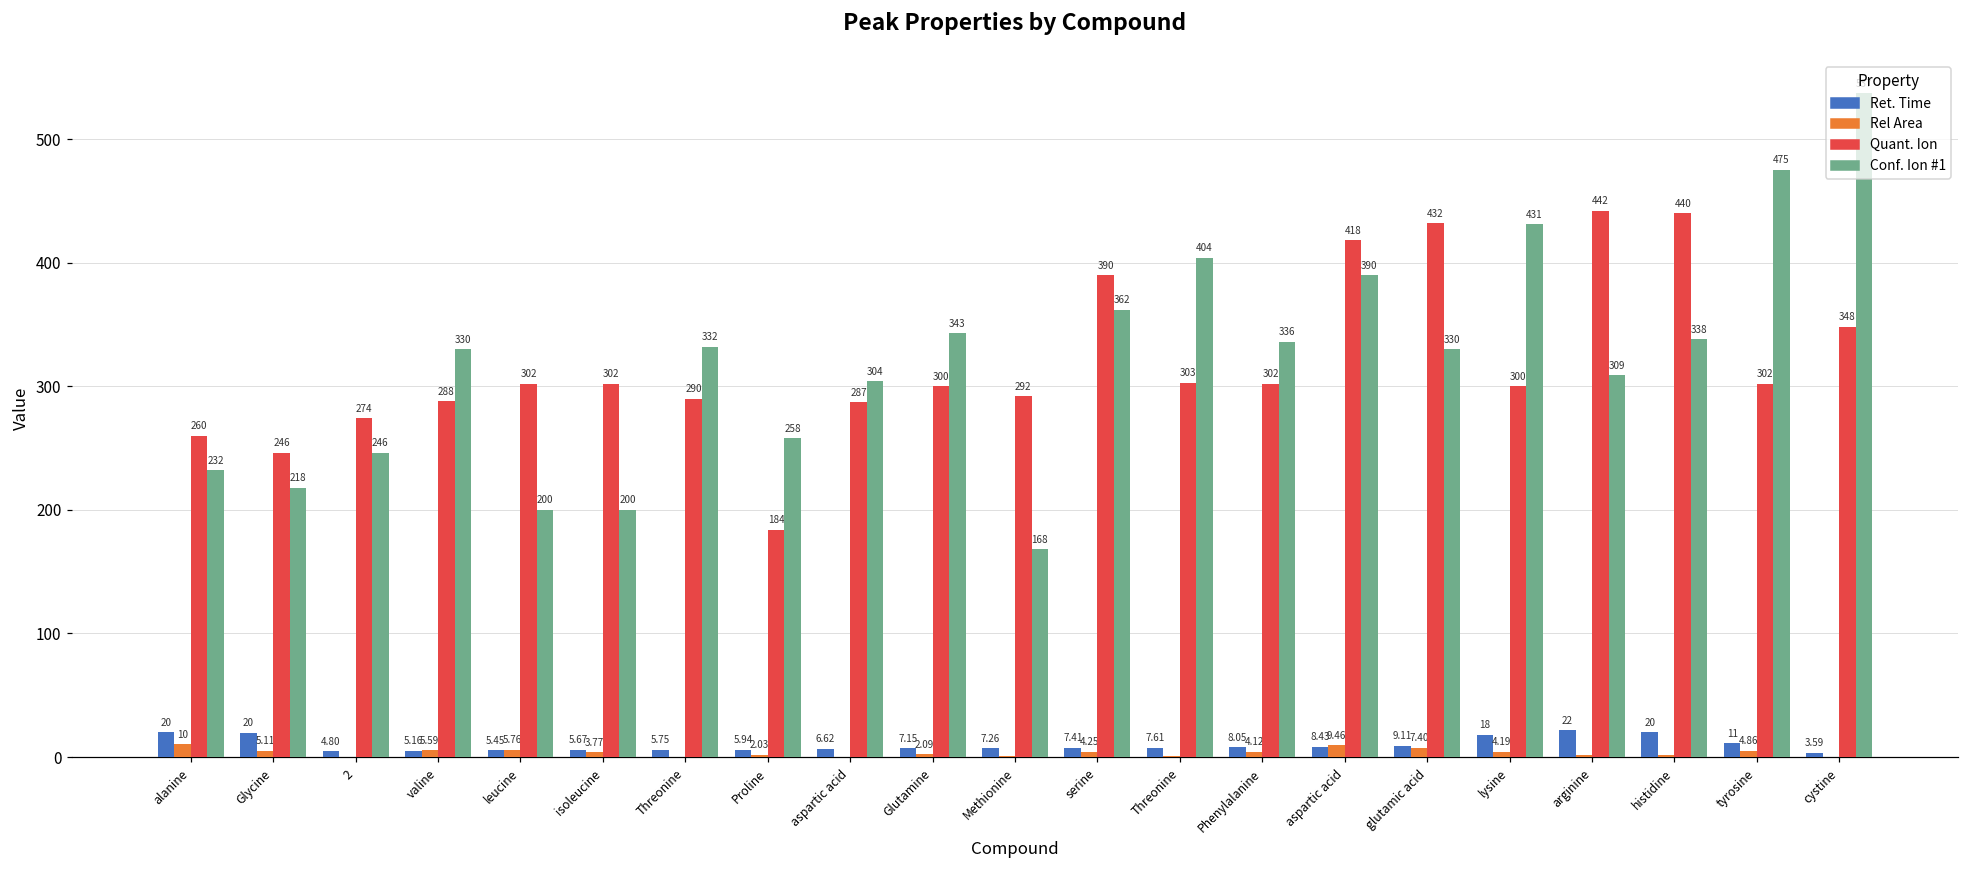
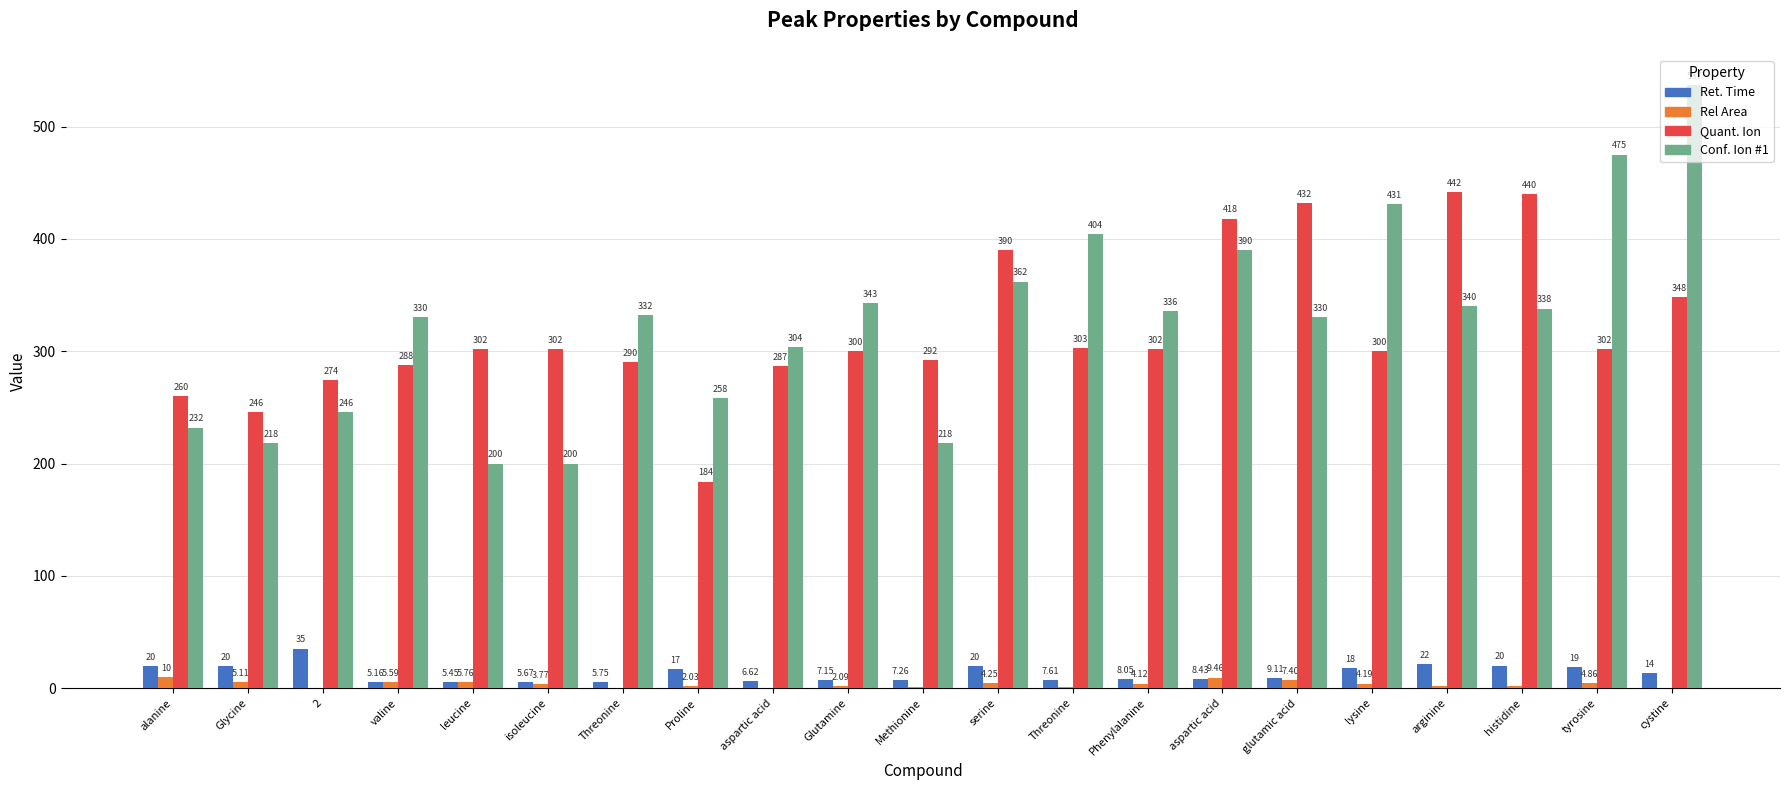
  {
    "Ret. Time": {
      "alanine": 20,
      "Glycine": 20,
-     "2": 4.80,
+     "2": 35,
      "valine": 5.16,
      "leucine": 5.45,
      "isoleucine": 5.67,
-     "Proline": 5.94,
+     "Proline": 17,
      "Glutamine": 7.15,
      "Methionine": 7.26,
-     "serine": 7.41,
+     "serine": 20,
      "Phenylalanine": 8.05,
      "glutamic acid": 9.11,
      "lysine": 18,
      "arginine": 22,
      "histidine": 20,
-     "tyrosine": 11,
-     "cystine": 3.59
+     "tyrosine": 19,
+     "cystine": 14
    },
    "Conf. Ion #1": {
      "alanine": 232,
      "Glycine": 218,
      "2": 246,
      "valine": 330,
      "leucine": 200,
      "isoleucine": 200,
      "Proline": 258,
      "Glutamine": 343,
-     "Methionine": 168,
+     "Methionine": 218,
      "serine": 362,
      "Phenylalanine": 336,
      "glutamic acid": 330,
      "lysine": 431,
-     "arginine": 309,
+     "arginine": 340,
      "histidine": 338,
      "tyrosine": 475
    }
  }
